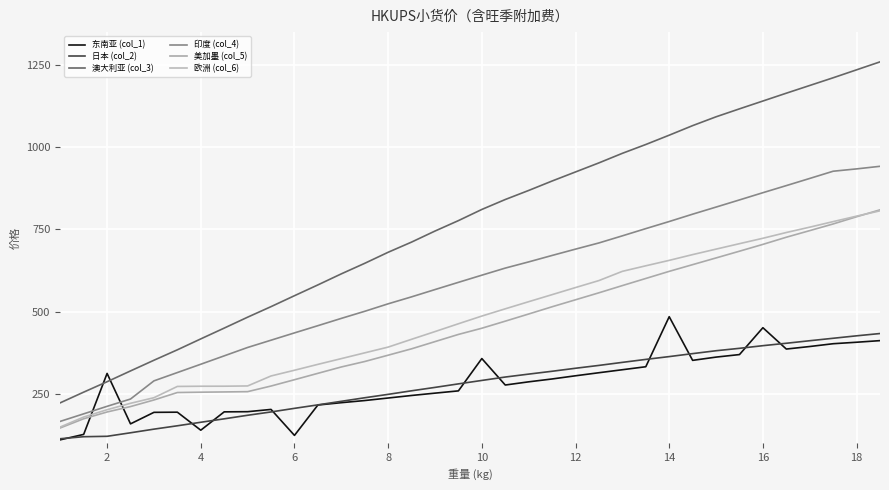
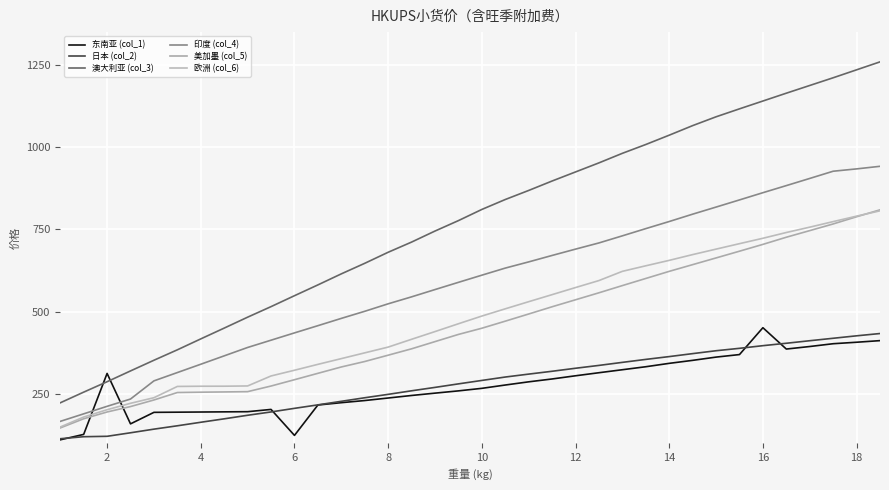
  {
    "东南亚 (col_1)": {
      "2": 310,
-     "4": 140,
+     "4": 190,
      "6": 120,
      "8": 240,
-     "10": 360,
+     "10": 270,
      "12": 300,
-     "14": 480,
+     "14": 340,
      "16": 450,
      "18": 410
    }
  }
